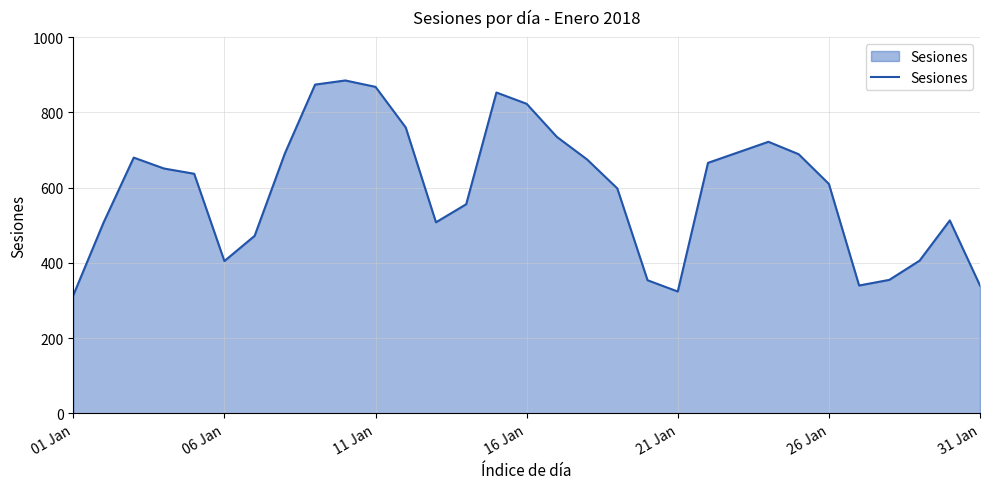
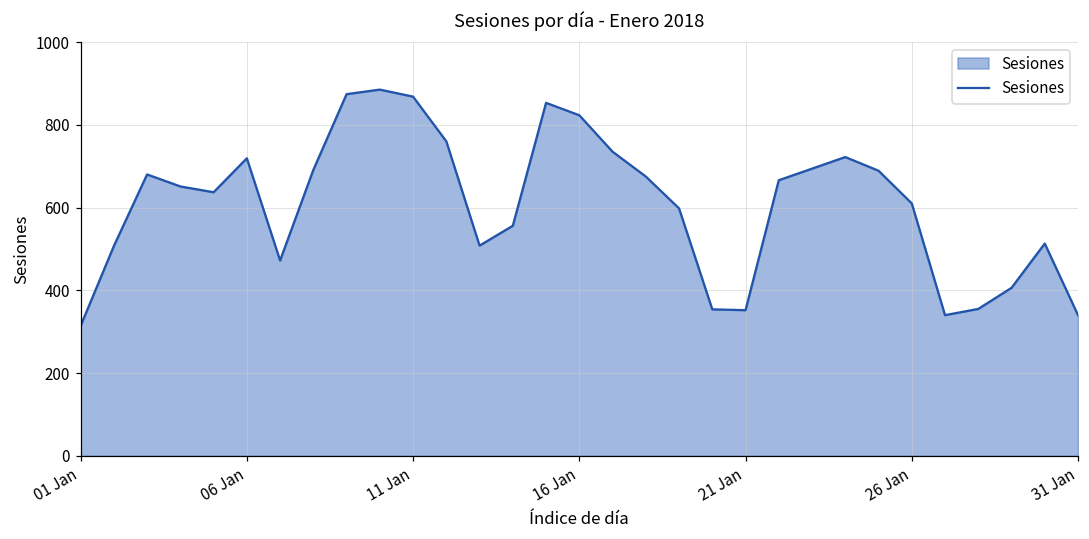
  {
    "01 Jan": 310,
-   "06 Jan": 410,
+   "06 Jan": 720,
    "11 Jan": 870,
    "16 Jan": 820,
-   "21 Jan": 320,
+   "21 Jan": 350,
    "26 Jan": 610,
    "31 Jan": 340
  }
